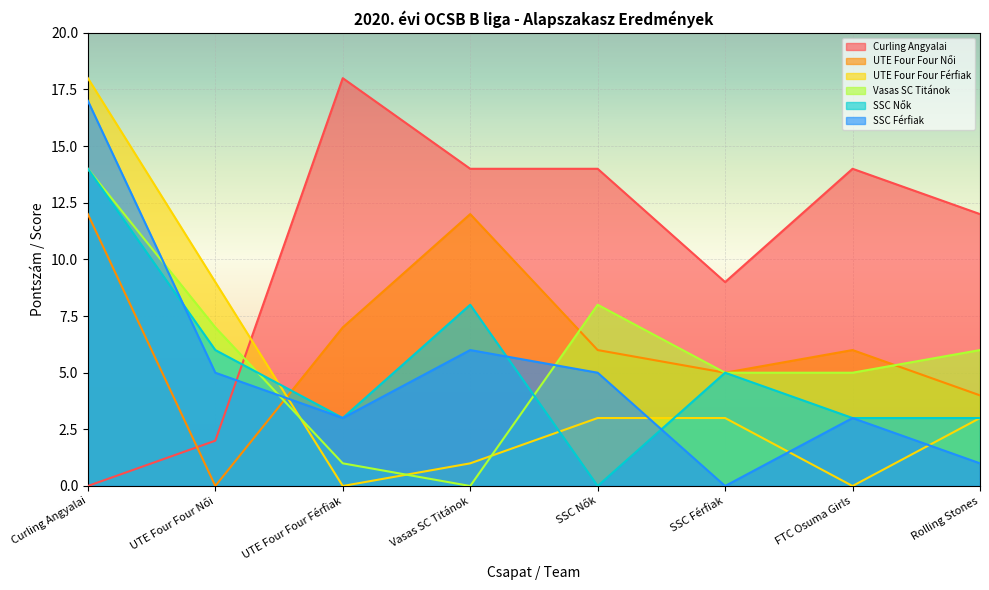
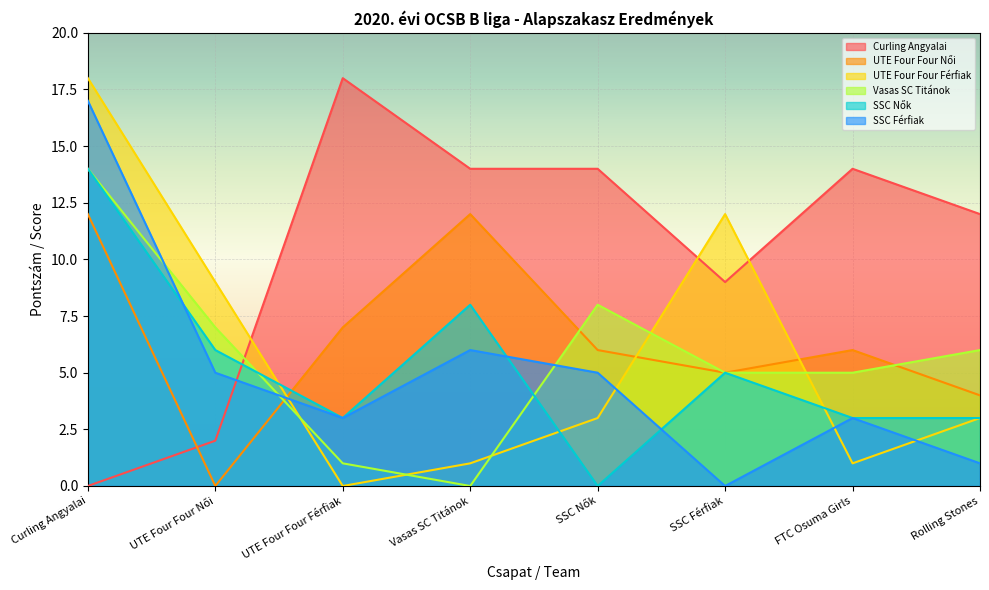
  {
    "Curling Angyalai": {
      "Curling Angyalai": 0,
      "UTE Four Four Női": 2,
      "UTE Four Four Férfiak": 18,
      "Vasas SC Titánok": 14,
      "SSC Nők": 14,
      "SSC Férfiak": 9,
      "FTC Osuma Girls": 14,
      "Rolling Stones": 12
    },
    "UTE Four Four Női": {
      "Curling Angyalai": 12,
      "UTE Four Four Női": 0,
      "UTE Four Four Férfiak": 7,
      "Vasas SC Titánok": 12,
      "SSC Nők": 6,
      "FTC Osuma Girls": 6,
      "Rolling Stones": 4
    },
    "UTE Four Four Férfiak": {
      "Curling Angyalai": 18,
      "UTE Four Four Női": 9,
      "UTE Four Four Férfiak": 0,
      "Vasas SC Titánok": 1,
      "SSC Nők": 3,
-     "SSC Férfiak": 3,
-     "FTC Osuma Girls": 0
+     "SSC Férfiak": 12,
+     "FTC Osuma Girls": 1
    },
    "Vasas SC Titánok": {
      "UTE Four Four Női": 7,
      "UTE Four Four Férfiak": 1,
      "Vasas SC Titánok": 0,
      "SSC Nők": 8,
      "FTC Osuma Girls": 5,
      "Rolling Stones": 6
    },
    "SSC Nők": {
      "UTE Four Four Női": 6,
      "Vasas SC Titánok": 8,
      "SSC Nők": 0
    },
    "SSC Férfiak": {
      "Curling Angyalai": 17,
      "UTE Four Four Női": 5,
      "Vasas SC Titánok": 6,
      "SSC Nők": 5,
      "SSC Férfiak": 0,
      "Rolling Stones": 1
    }
  }
